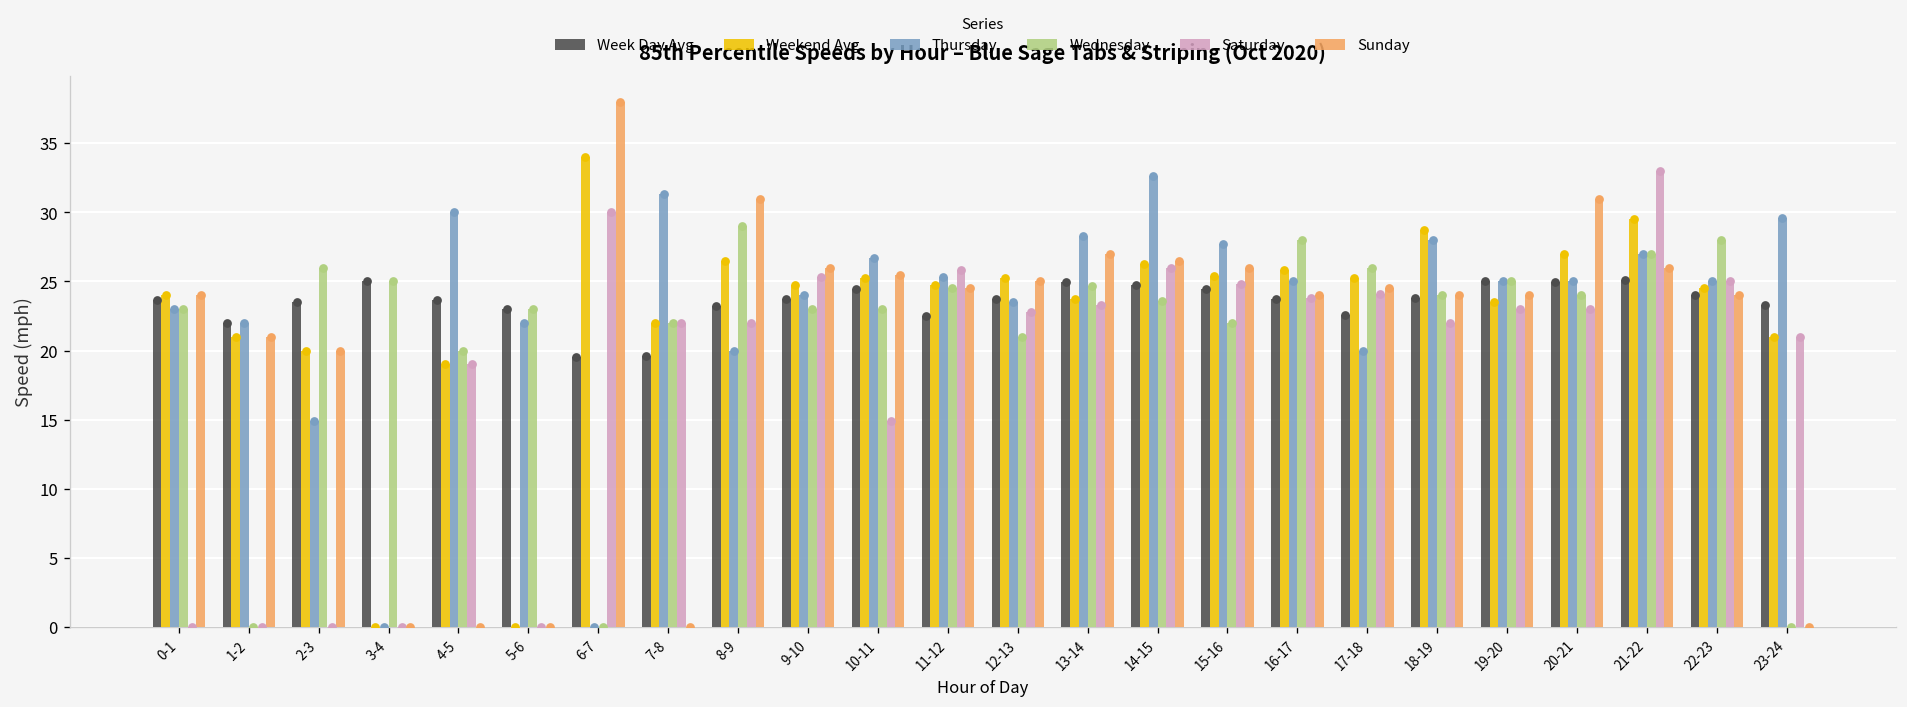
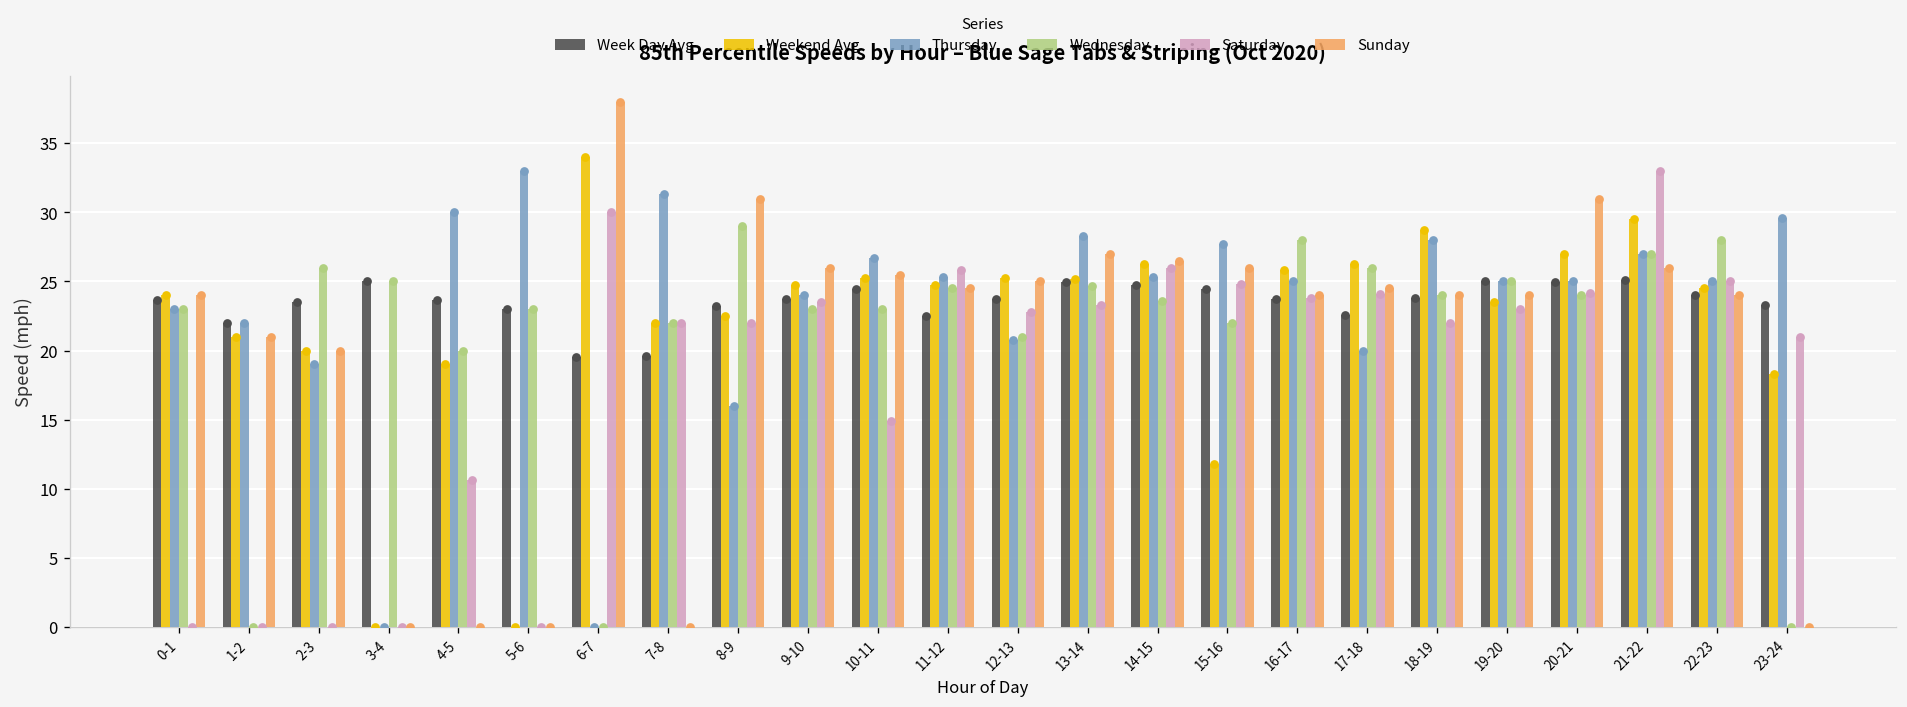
  {
    "Weekend Avg": {
      "0-1": 24.0,
      "1-2": 21.0,
      "2-3": 20.0,
      "3-4": 0.0,
      "4-5": 19.0,
      "5-6": 0.0,
      "6-7": 34.0,
      "7-8": 22.0,
-     "8-9": 26.5,
+     "8-9": 22.5,
      "9-10": 24.8,
      "10-11": 25.3,
      "11-12": 24.8,
      "12-13": 25.3,
-     "13-14": 23.8,
+     "13-14": 25.2,
      "14-15": 26.3,
-     "15-16": 25.4,
+     "15-16": 11.8,
      "16-17": 25.8,
-     "17-18": 25.3,
+     "17-18": 26.3,
      "18-19": 28.7,
      "19-20": 23.5,
      "20-21": 27.0,
      "21-22": 29.5,
      "22-23": 24.5,
-     "23-24": 21.0
+     "23-24": 18.3
    },
    "Thursday": {
      "0-1": 23.0,
      "1-2": 22.0,
-     "2-3": 14.9,
+     "2-3": 19.0,
      "3-4": 0.0,
      "4-5": 30.0,
-     "5-6": 22,
+     "5-6": 33,
      "6-7": 0.0,
      "7-8": 31.3,
-     "8-9": 20,
+     "8-9": 16,
      "9-10": 24.0,
      "10-11": 26.7,
      "11-12": 25.3,
-     "12-13": 23.5,
+     "12-13": 20.8,
      "13-14": 28.3,
-     "14-15": 32.6,
+     "14-15": 25.3,
      "15-16": 27.7,
      "16-17": 25.0,
      "17-18": 20.0,
      "18-19": 28.0,
      "19-20": 25.0,
      "20-21": 25.0,
      "21-22": 27.0,
      "22-23": 25.0,
      "23-24": 29.6
    },
    "Saturday": {
      "0-1": 0.0,
      "1-2": 0.0,
      "2-3": 0.0,
      "3-4": 0.0,
-     "4-5": 19.0,
+     "4-5": 10.6,
      "5-6": 0.0,
      "6-7": 30.0,
      "7-8": 22.0,
      "8-9": 22.0,
-     "9-10": 25.3,
+     "9-10": 23.5,
      "10-11": 14.9,
      "11-12": 25.8,
      "12-13": 22.8,
      "13-14": 23.3,
      "14-15": 26.0,
      "15-16": 24.8,
      "16-17": 23.8,
      "17-18": 24.1,
      "18-19": 22.0,
      "19-20": 23.0,
-     "20-21": 23.0,
+     "20-21": 24.2,
      "21-22": 33.0,
      "22-23": 25.0,
      "23-24": 21.0
    }
  }
